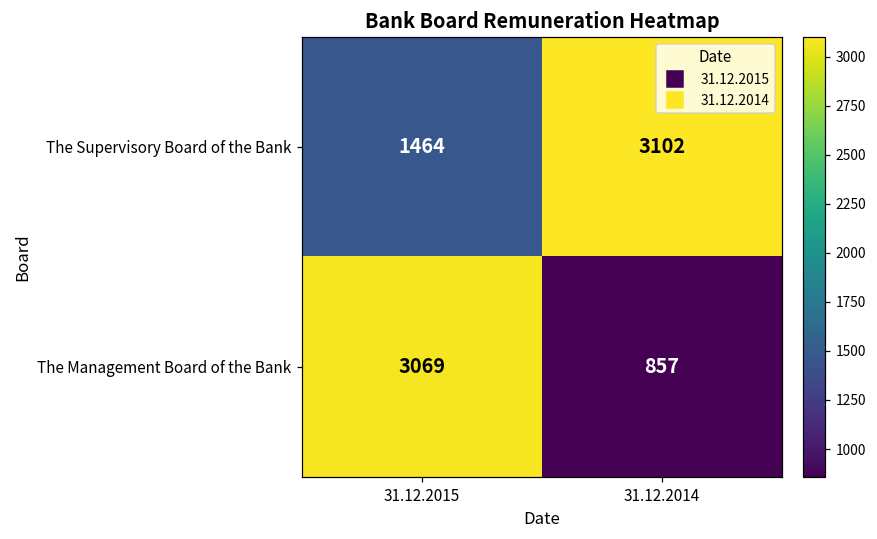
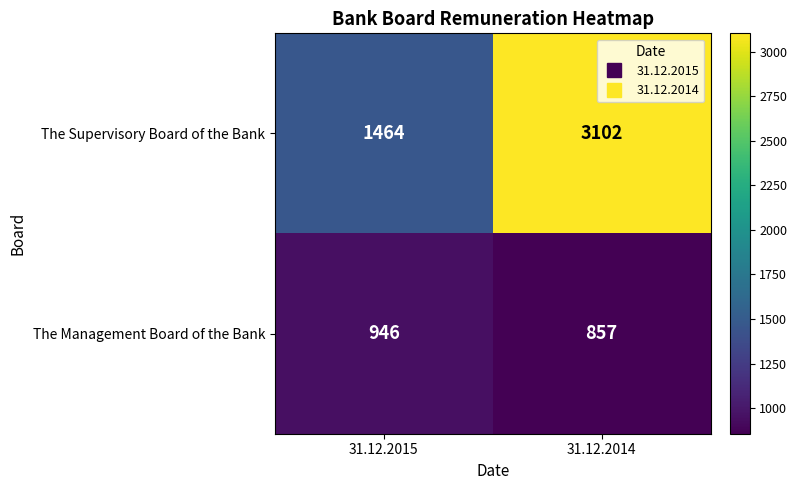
  {
    "The Supervisory Board of the Bank": {
      "31.12.2015": 1464,
      "31.12.2014": 3102
    },
    "The Management Board of the Bank": {
-     "31.12.2015": 3069,
+     "31.12.2015": 946,
      "31.12.2014": 857
    }
  }
